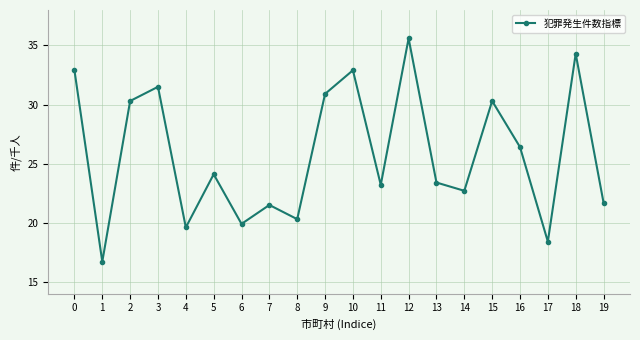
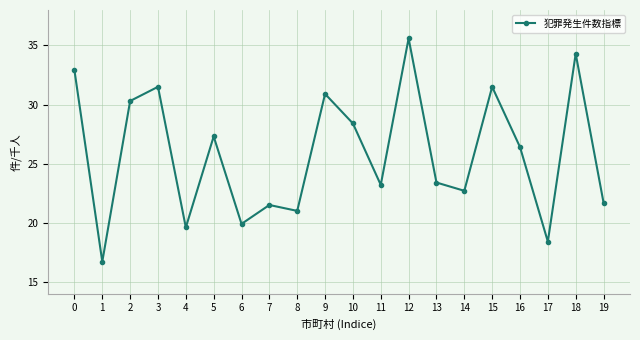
  {
    "0": 32.9,
    "1": 16.7,
    "2": 30.3,
    "3": 31.5,
    "4": 19.6,
-   "5": 24.1,
+   "5": 27.3,
    "6": 19.9,
    "7": 21.5,
-   "8": 20.3,
+   "8": 21.0,
    "9": 30.9,
-   "10": 32.9,
+   "10": 28.4,
    "11": 23.2,
    "12": 35.6,
    "13": 23.4,
    "14": 22.7,
-   "15": 30.3,
+   "15": 31.5,
    "16": 26.4,
    "17": 18.4,
    "18": 34.3,
    "19": 21.7
  }
